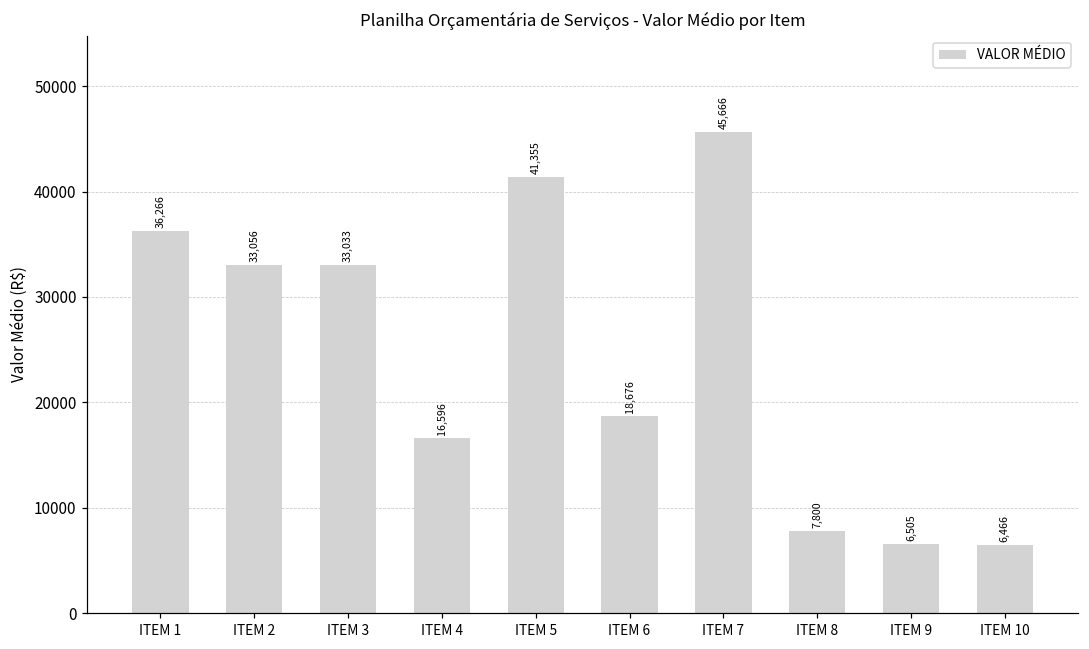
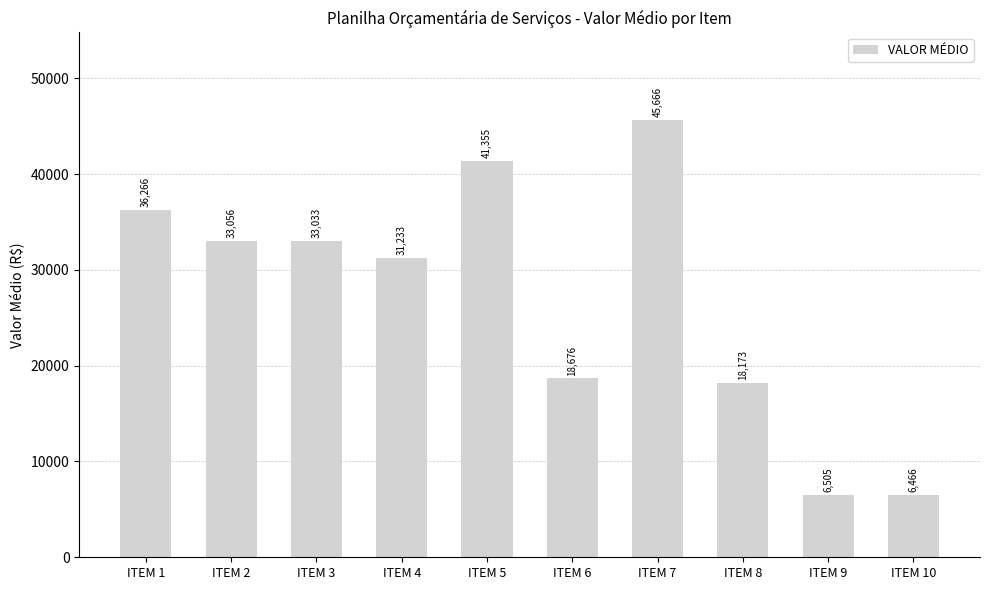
  {
    "ITEM 2": "33,056",
    "ITEM 3": "33,033",
-   "ITEM 4": "16,596",
-   "ITEM 8": "7,800",
+   "ITEM 4": "31,233",
+   "ITEM 8": "18,173",
    "ITEM 9": "6,505"
  }
